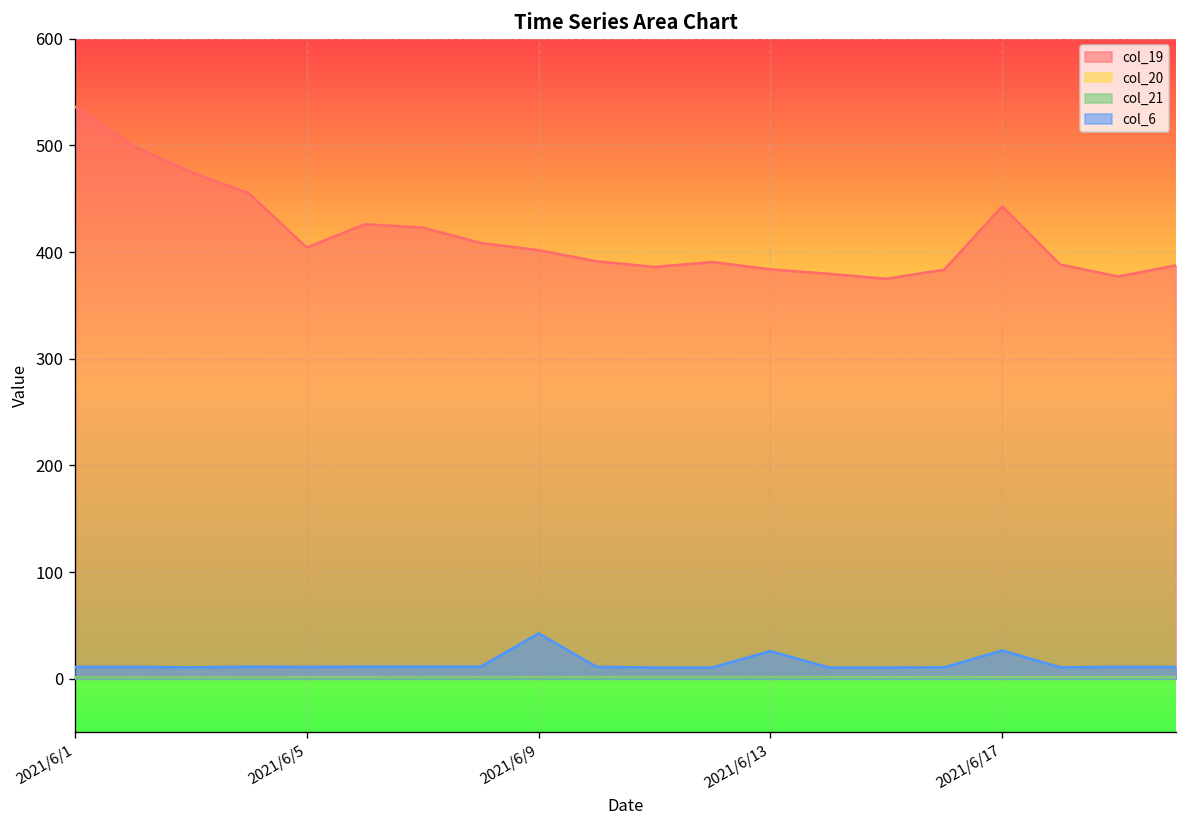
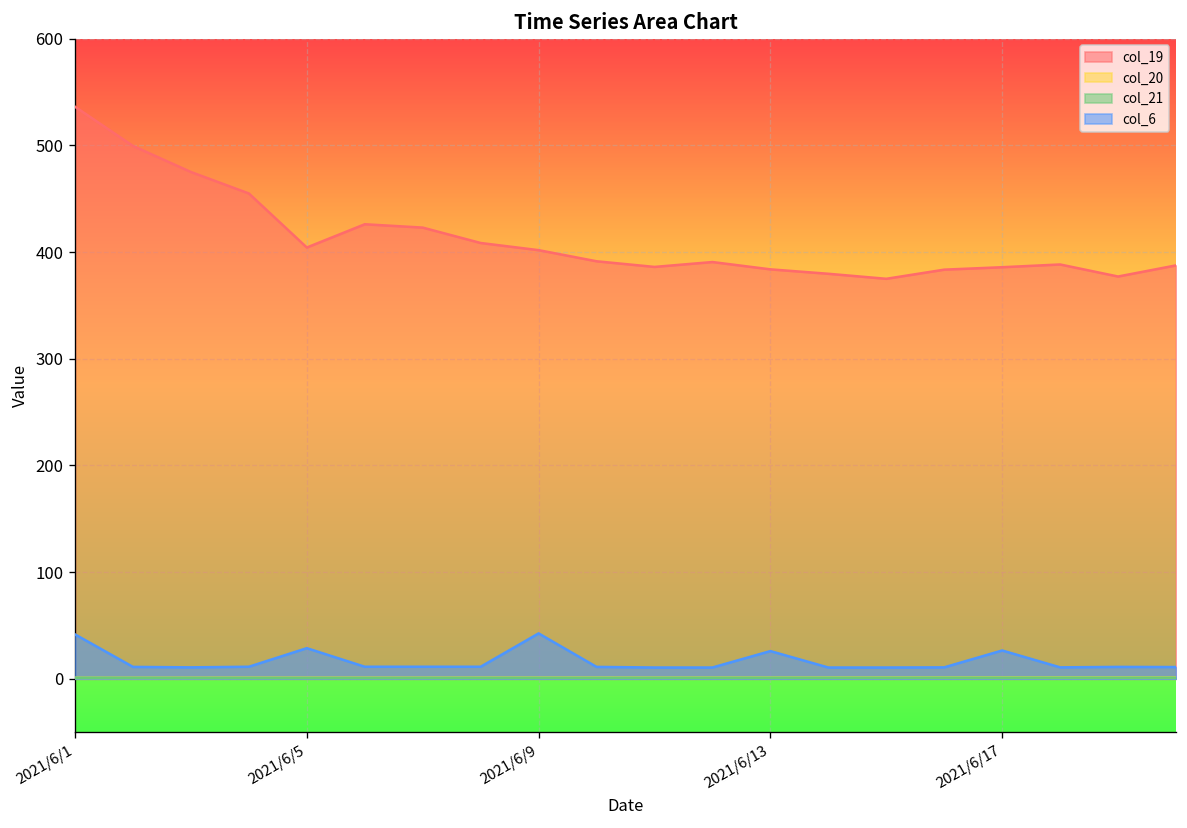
  {
    "col_19": {
      "2021/6/1": 540,
      "2021/6/5": 400,
      "2021/6/9": 400,
      "2021/6/13": 380,
-     "2021/6/17": 440
+     "2021/6/17": 390
    },
    "col_21": {
      "2021/6/1": 0,
      "2021/6/5": 0,
      "2021/6/9": 0,
      "2021/6/13": 0,
      "2021/6/17": 0
    },
    "col_6": {
-     "2021/6/1": 10,
-     "2021/6/5": 10,
+     "2021/6/1": 40,
+     "2021/6/5": 30,
      "2021/6/9": 40,
      "2021/6/13": 30,
      "2021/6/17": 30
    }
  }
